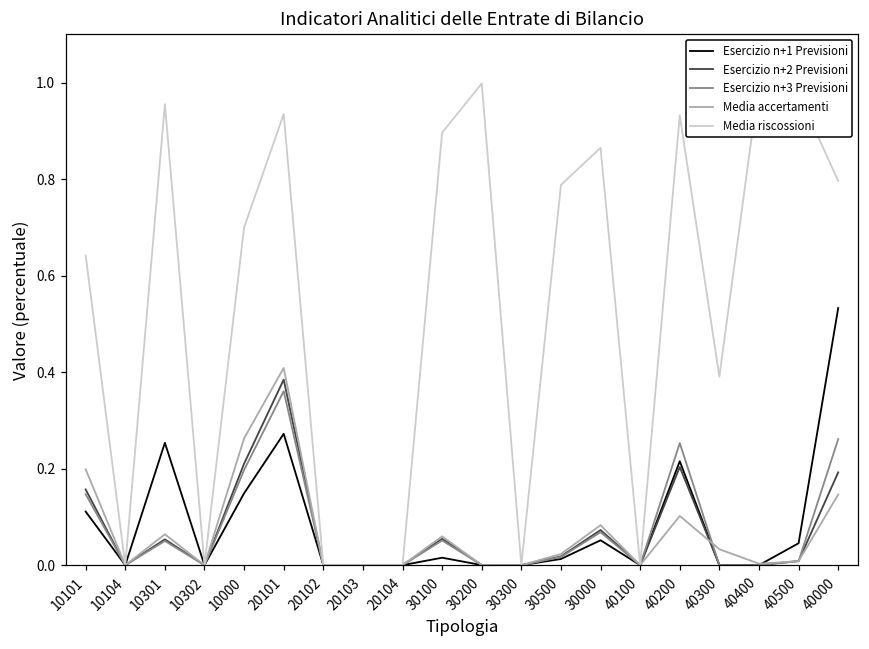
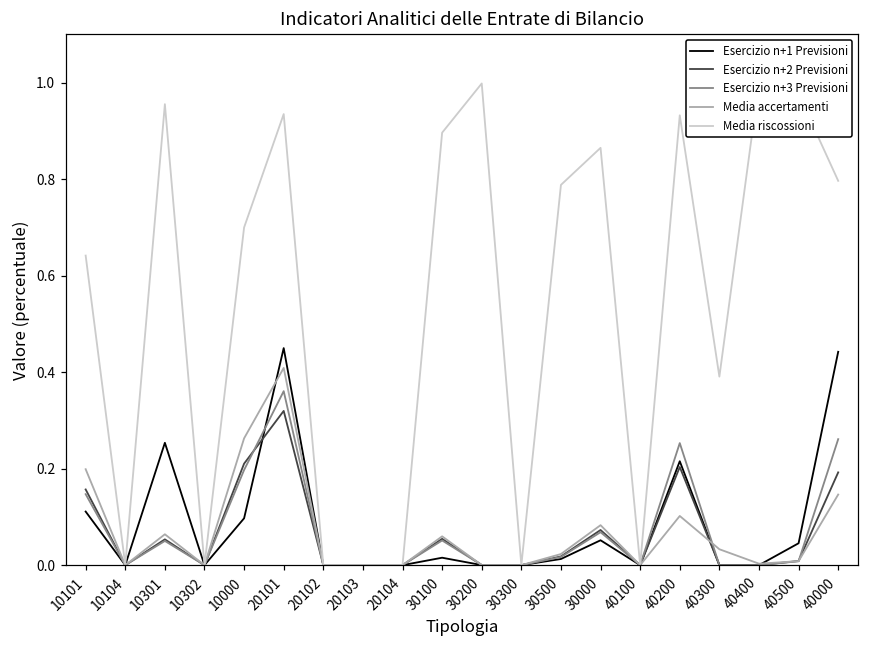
  {
    "Esercizio n+1 Previsioni": {
      "10101": 0.11,
      "10301": 0.25,
-     "10000": 0.15,
-     "20101": 0.27,
+     "10000": 0.10,
+     "20101": 0.45,
      "30100": 0.02,
      "30000": 0.05,
      "40200": 0.22,
      "40500": 0.05,
-     "40000": 0.53
+     "40000": 0.44
    },
    "Esercizio n+2 Previsioni": {
      "10101": 0.16,
      "10000": 0.21,
-     "20101": 0.38,
+     "20101": 0.32,
      "40200": 0.20,
      "40000": 0.19
    }
  }
